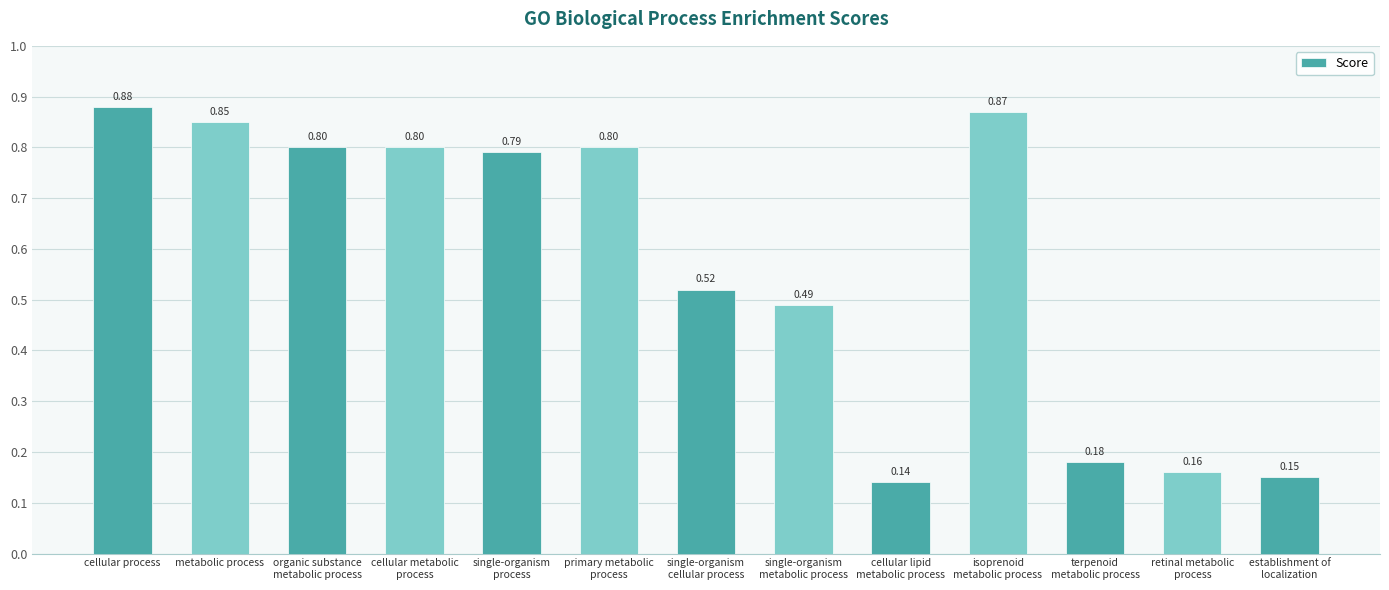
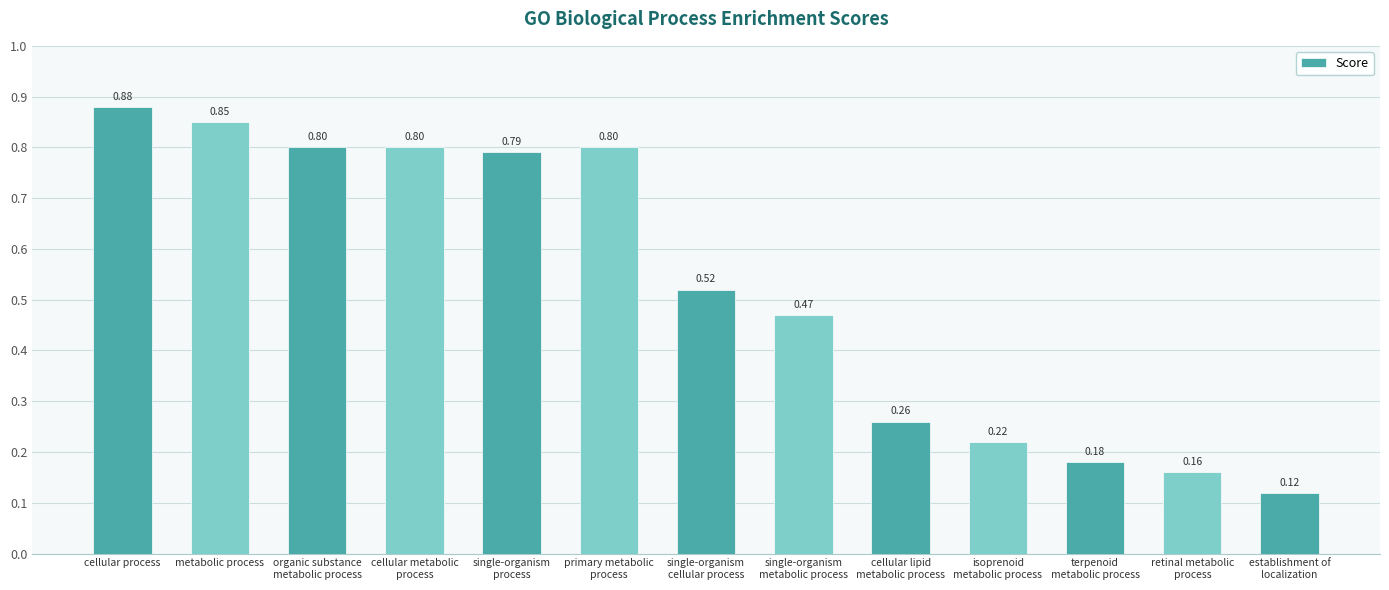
  {
    "cellular process": 0.88,
    "metabolic process": 0.85,
    "organic substance metabolic process": 0.80,
    "cellular metabolic process": 0.80,
    "single-organism process": 0.79,
    "primary metabolic process": 0.80,
    "single-organism cellular process": 0.52,
-   "single-organism metabolic process": 0.49,
-   "cellular lipid metabolic process": 0.14,
-   "isoprenoid metabolic process": 0.87,
+   "single-organism metabolic process": 0.47,
+   "cellular lipid metabolic process": 0.26,
+   "isoprenoid metabolic process": 0.22,
    "terpenoid metabolic process": 0.18,
    "retinal metabolic process": 0.16,
-   "establishment of localization": 0.15
+   "establishment of localization": 0.12
  }
